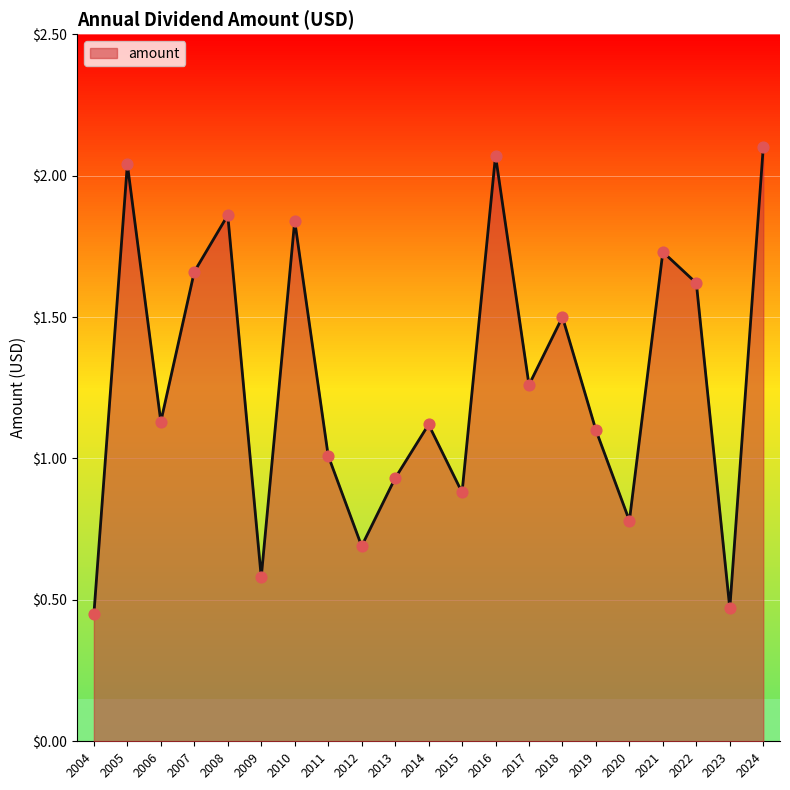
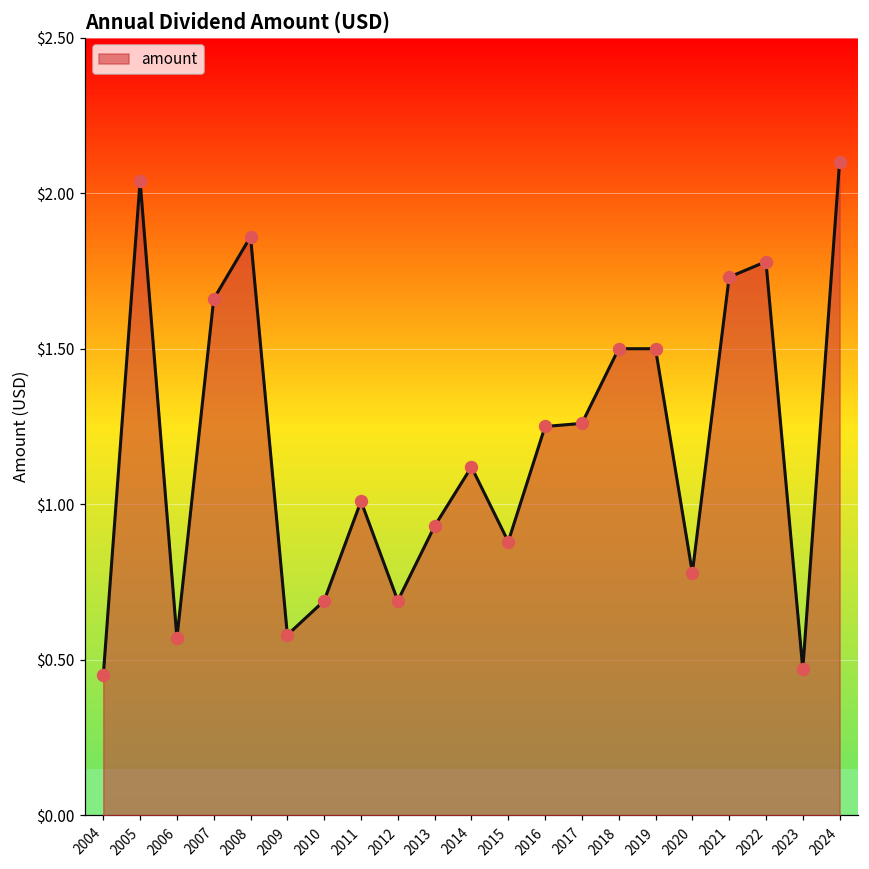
  {
    "2004": "$0.45",
    "2005": "$2.04",
-   "2006": "$1.13",
+   "2006": "$0.57",
    "2007": "$1.66",
    "2008": "$1.86",
    "2009": "$0.58",
-   "2010": "$1.84",
+   "2010": "$0.69",
    "2011": "$1.01",
    "2012": "$0.69",
    "2013": "$0.93",
    "2014": "$1.12",
    "2015": "$0.88",
-   "2016": "$2.07",
+   "2016": "$1.25",
    "2017": "$1.26",
    "2018": "$1.50",
-   "2019": "$1.1",
+   "2019": "$1.5",
    "2020": "$0.78",
    "2021": "$1.73",
-   "2022": "$1.62",
+   "2022": "$1.78",
    "2023": "$0.47",
    "2024": "$2.10"
  }
